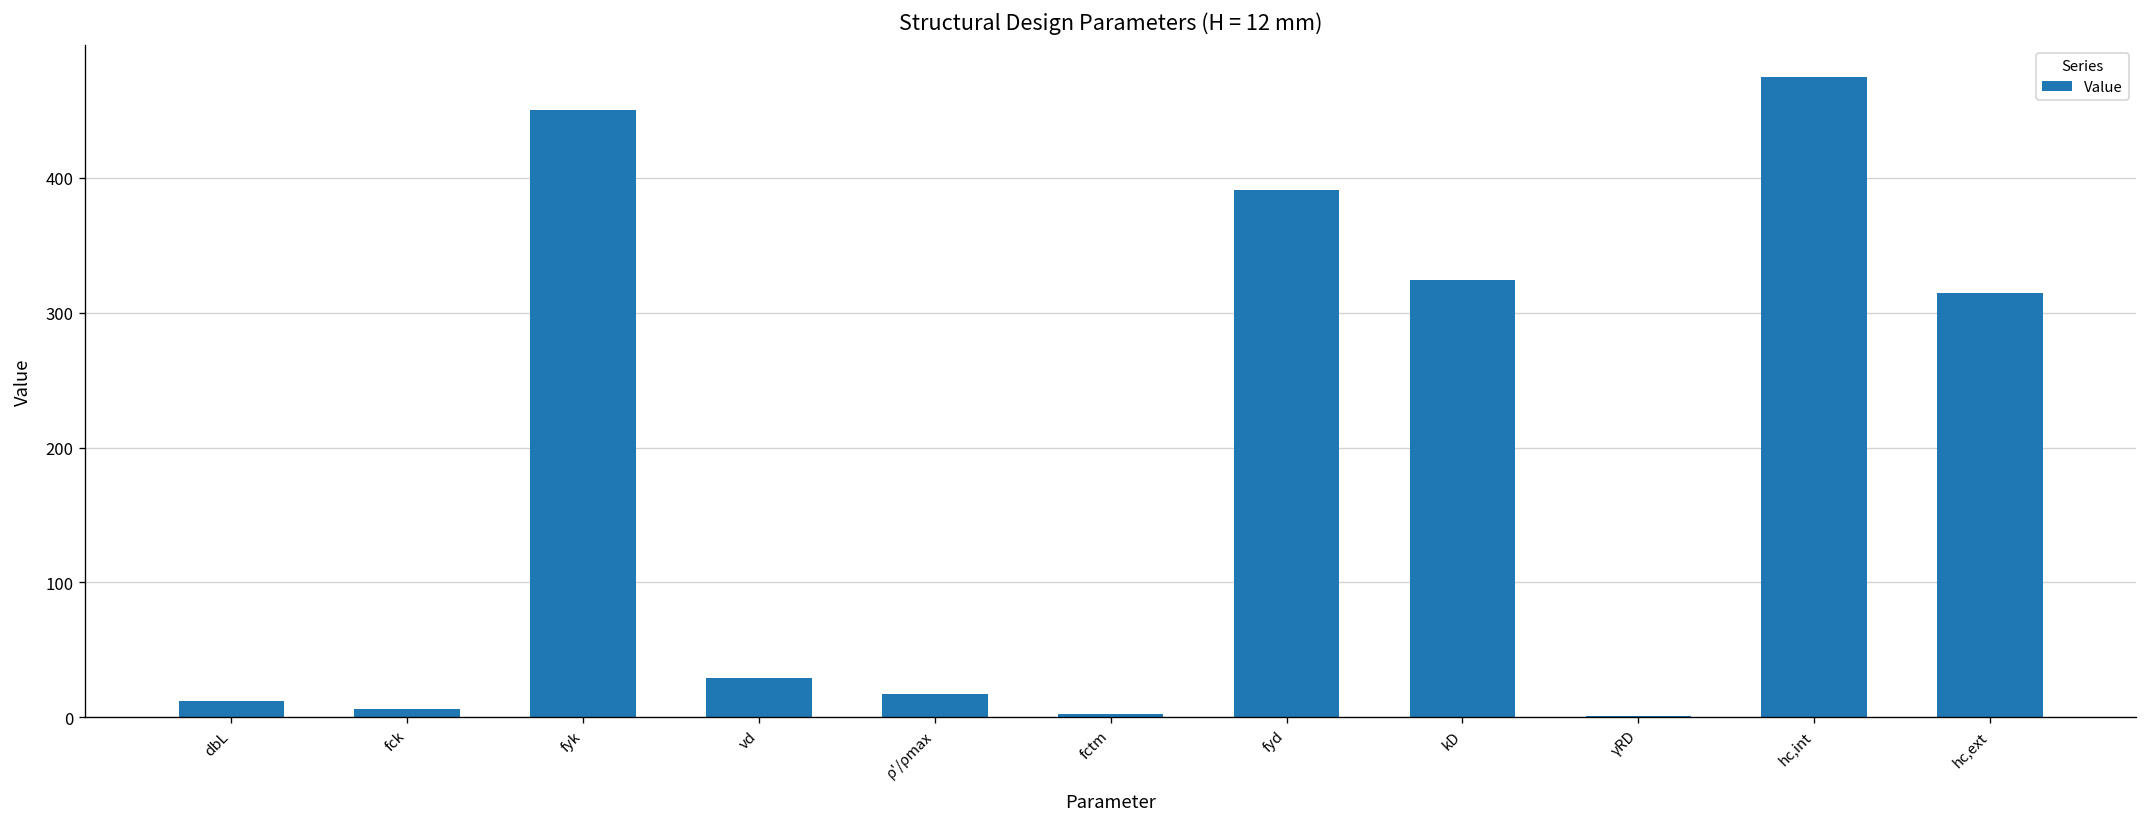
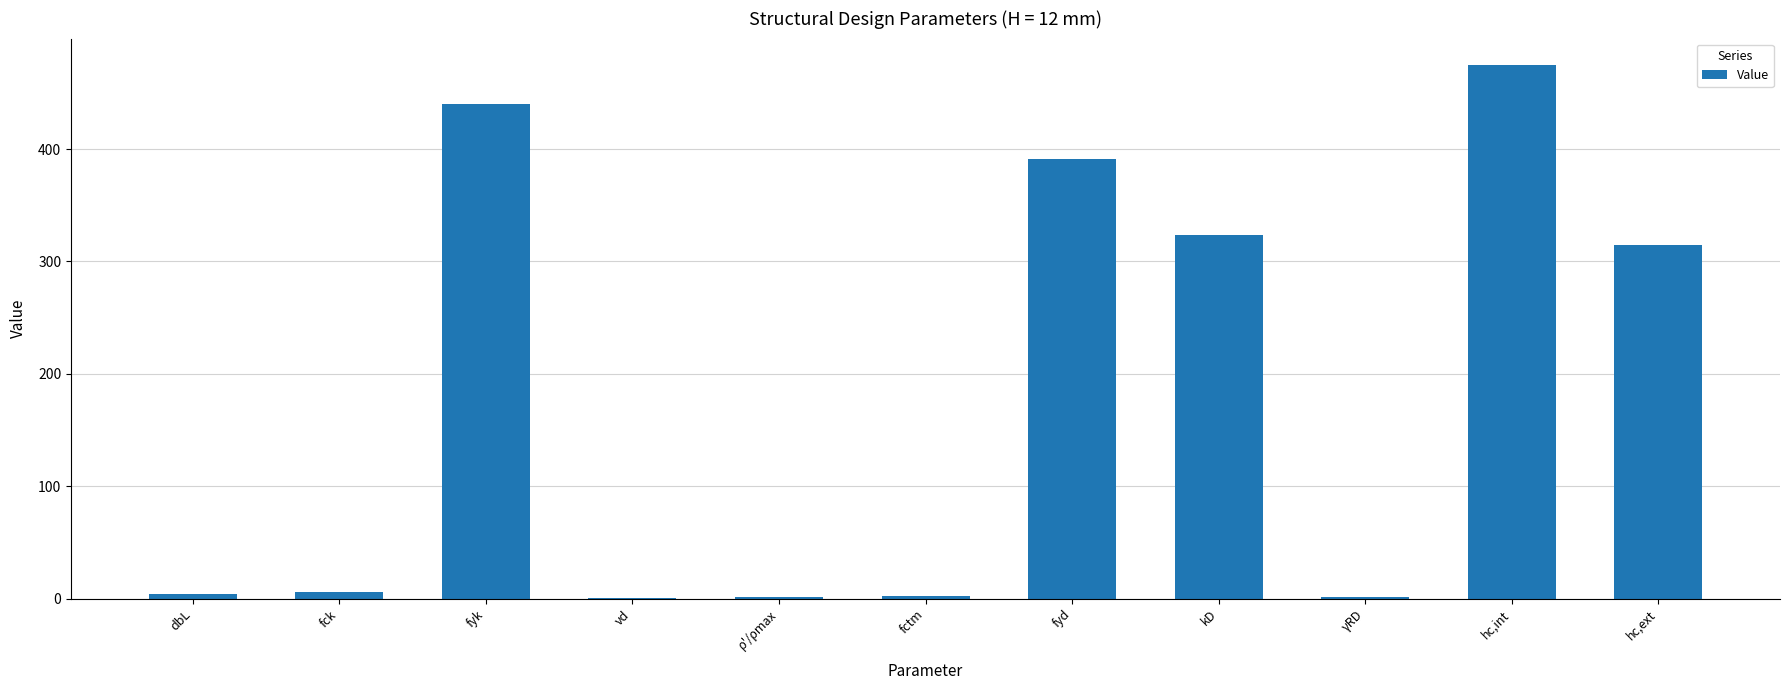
  {
-   "dbL": 12,
+   "dbL": 4,
    "fck": 6,
-   "fyk": 450,
-   "νd": 29,
-   "ρ'/ρmax": 17,
+   "fyk": 440,
+   "νd": 0,
+   "ρ'/ρmax": 1,
    "fctm": 3,
    "fyd": 391,
    "kD": 324,
    "hc,int": 475,
    "hc,ext": 314
  }
